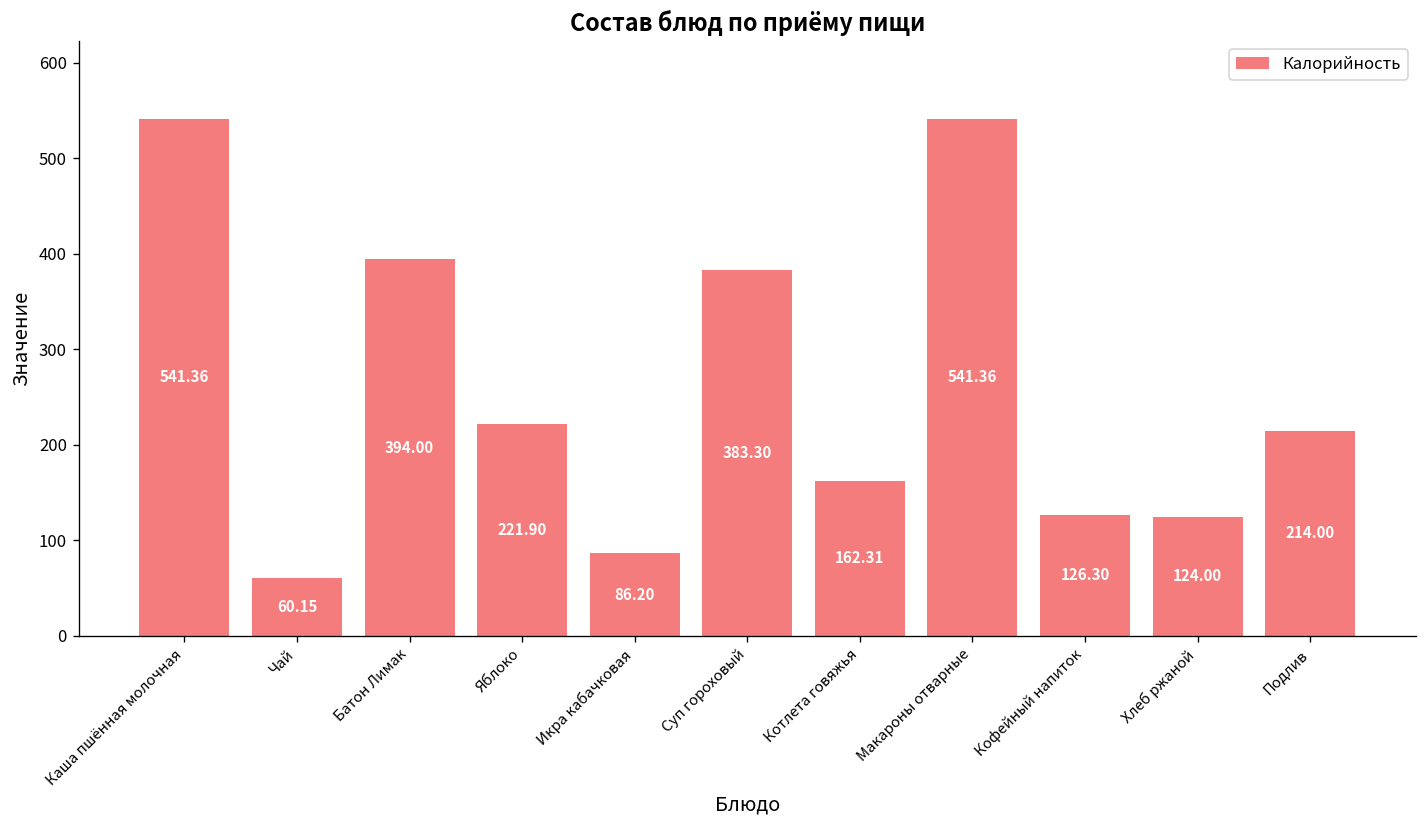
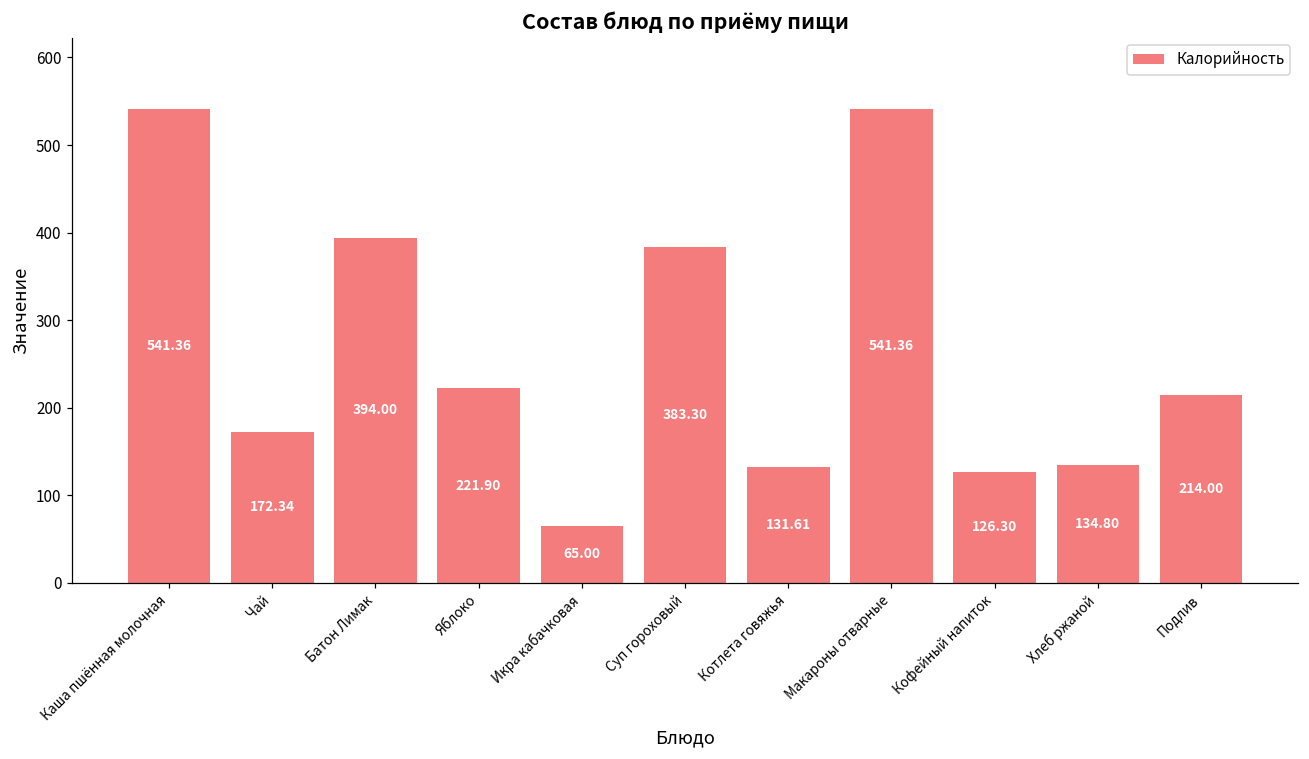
  {
    "Каша пшённая молочная": 541.36,
-   "Чай": 60.15,
+   "Чай": 172.34,
    "Батон Лимак": 394.00,
    "Яблоко": 221.90,
-   "Икра кабачковая": 86.20,
+   "Икра кабачковая": 65.00,
    "Суп гороховый": 383.30,
-   "Котлета говяжья": 162.31,
+   "Котлета говяжья": 131.61,
    "Макароны отварные": 541.36,
    "Кофейный напиток": 126.30,
-   "Хлеб ржаной": 124.00,
+   "Хлеб ржаной": 134.80,
    "Подлив": 214.00
  }
